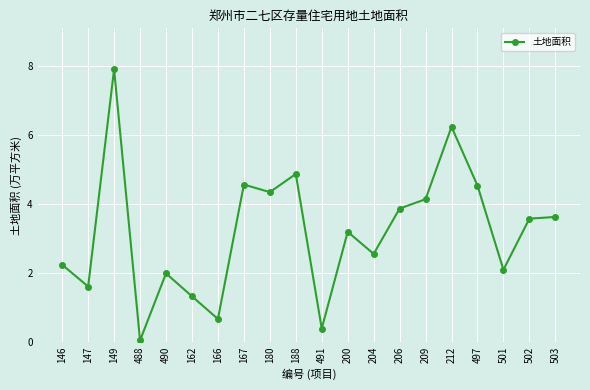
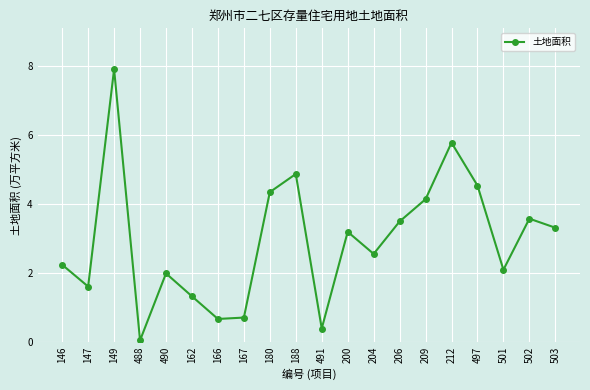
  {
    "146": 2.2,
    "147": 1.6,
    "149": 7.9,
    "488": 0.0,
    "490": 2.0,
    "162": 1.3,
    "166": 0.7,
-   "167": 4.6,
+   "167": 0.7,
    "180": 4.3,
    "188": 4.9,
    "491": 0.4,
    "200": 3.2,
    "204": 2.5,
-   "206": 3.9,
+   "206": 3.5,
    "209": 4.1,
-   "212": 6.2,
+   "212": 5.8,
    "497": 4.5,
    "501": 2.1,
    "502": 3.6,
-   "503": 3.6
+   "503": 3.3
  }
